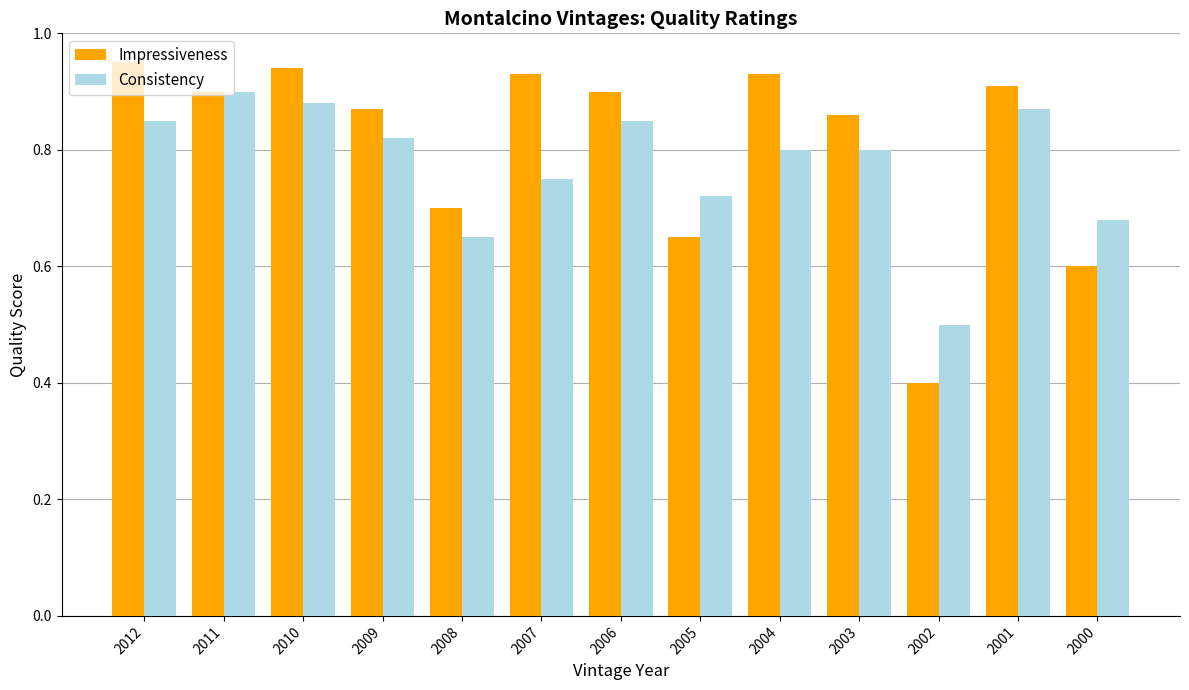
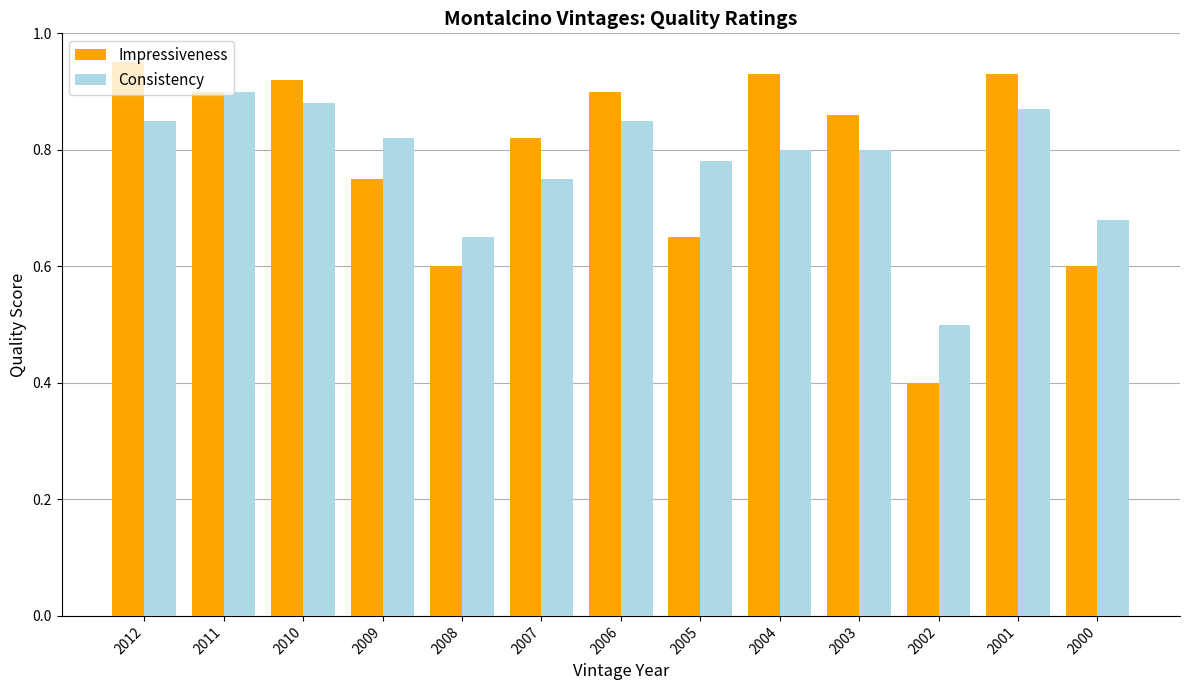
  {
    "Impressiveness": {
-     "2010": 0.94,
-     "2009": 0.87,
-     "2008": 0.7,
-     "2007": 0.93,
+     "2010": 0.92,
+     "2009": 0.75,
+     "2008": 0.6,
+     "2007": 0.82,
      "2006": 0.90,
      "2005": 0.65,
      "2004": 0.93,
      "2003": 0.86,
      "2002": 0.40,
-     "2001": 0.91,
+     "2001": 0.93,
      "2000": 0.60
    },
    "Consistency": {
      "2012": 0.85,
      "2011": 0.90,
      "2010": 0.88,
      "2009": 0.82,
      "2008": 0.65,
      "2007": 0.75,
      "2006": 0.85,
-     "2005": 0.72,
+     "2005": 0.78,
      "2004": 0.80,
      "2003": 0.80,
      "2002": 0.50,
      "2001": 0.87,
      "2000": 0.68
    }
  }
